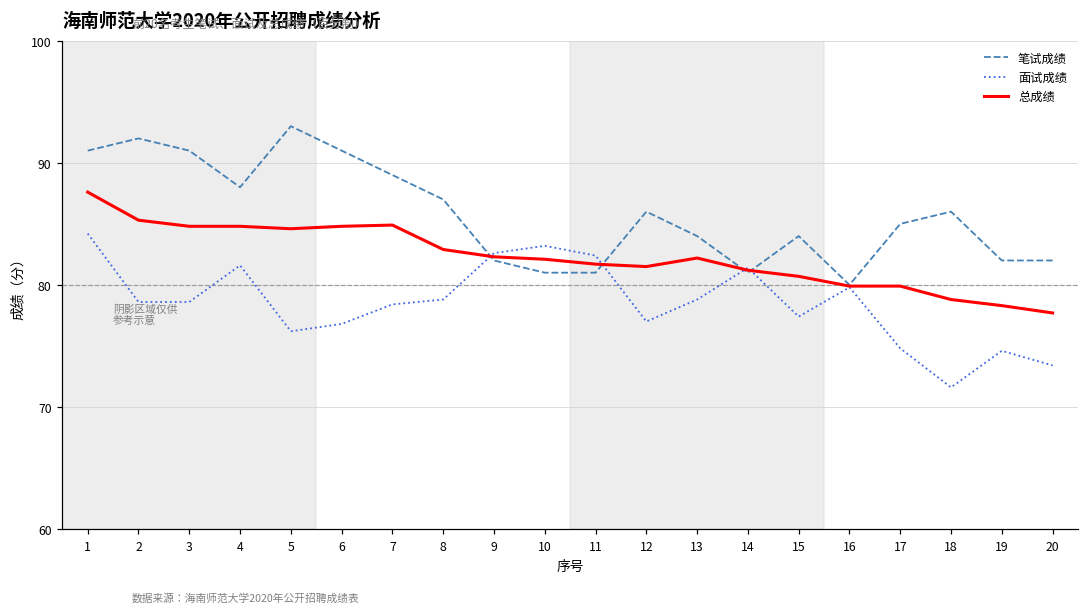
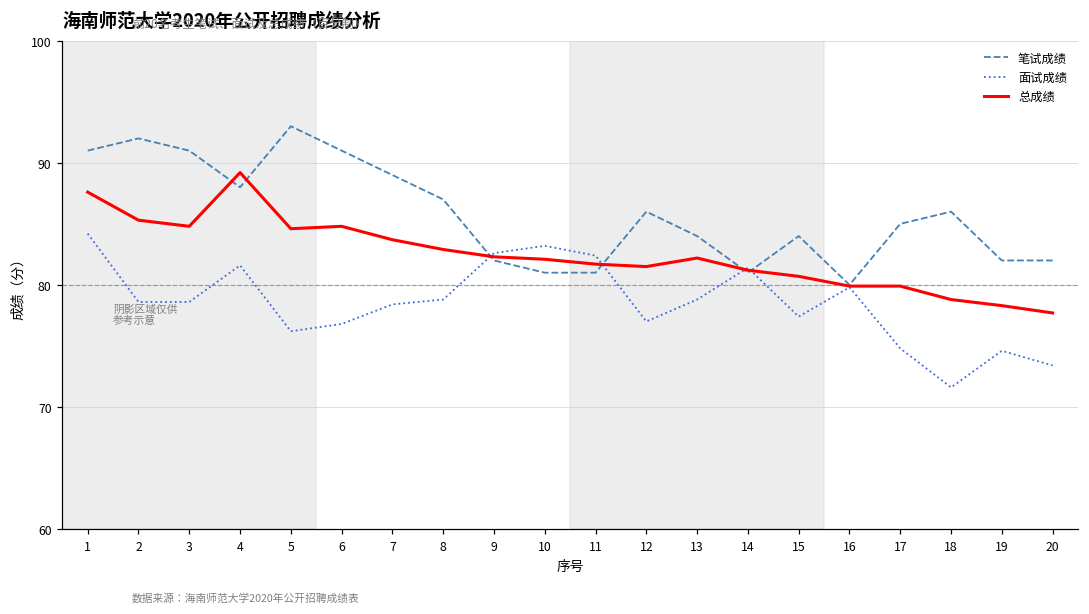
  {
    "总成绩": {
      "1": 87.6,
      "2": 85.3,
      "3": 84.8,
-     "4": 84.8,
+     "4": 89.2,
      "5": 84.6,
      "6": 84.8,
-     "7": 84.9,
+     "7": 83.7,
      "8": 82.9,
      "9": 82.3,
      "10": 82.1,
      "11": 81.7,
      "12": 81.5,
      "13": 82.2,
      "15": 80.7,
      "17": 79.9,
      "18": 78.8,
      "19": 78.3,
      "20": 77.7
    }
  }
